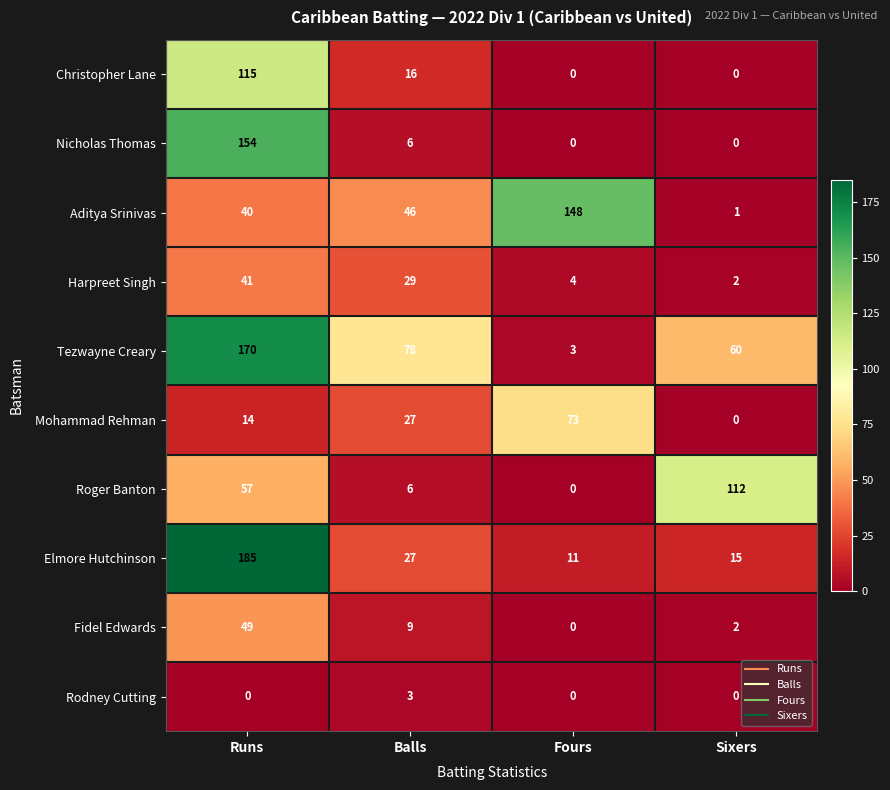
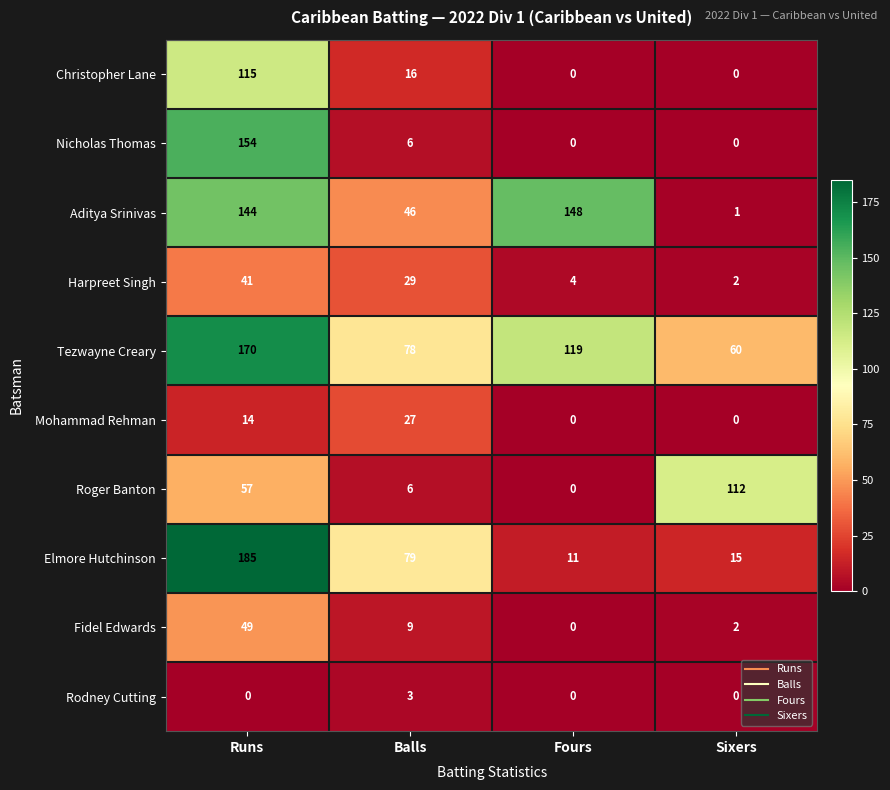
  {
    "Christopher Lane": {
      "Runs": 115,
      "Balls": 16,
      "Fours": 0,
      "Sixers": 0
    },
    "Nicholas Thomas": {
      "Runs": 154,
      "Balls": 6,
      "Fours": 0,
      "Sixers": 0
    },
    "Aditya Srinivas": {
-     "Runs": 40,
+     "Runs": 144,
      "Balls": 46,
      "Fours": 148,
      "Sixers": 1
    },
    "Harpreet Singh": {
      "Runs": 41,
      "Balls": 29,
      "Fours": 4,
      "Sixers": 2
    },
    "Tezwayne Creary": {
      "Runs": 170,
      "Balls": 78,
-     "Fours": 3,
+     "Fours": 119,
      "Sixers": 60
    },
    "Mohammad Rehman": {
      "Runs": 14,
      "Balls": 27,
-     "Fours": 73,
+     "Fours": 0,
      "Sixers": 0
    },
    "Roger Banton": {
      "Runs": 57,
      "Balls": 6,
      "Fours": 0,
      "Sixers": 112
    },
    "Elmore Hutchinson": {
      "Runs": 185,
-     "Balls": 27,
+     "Balls": 79,
      "Fours": 11,
      "Sixers": 15
    },
    "Fidel Edwards": {
      "Runs": 49,
      "Balls": 9,
      "Fours": 0,
      "Sixers": 2
    },
    "Rodney Cutting": {
      "Runs": 0,
      "Balls": 3,
      "Fours": 0,
      "Sixers": 0
    }
  }
